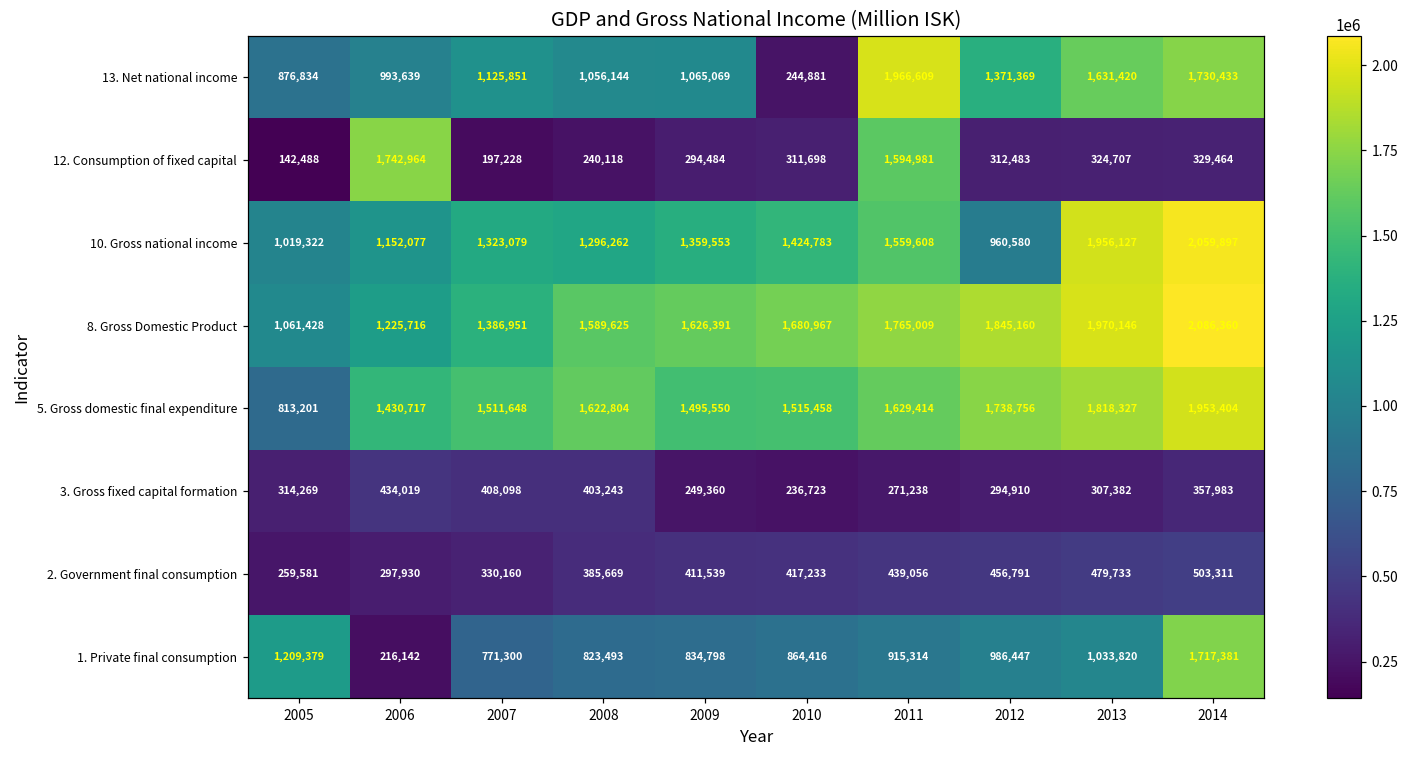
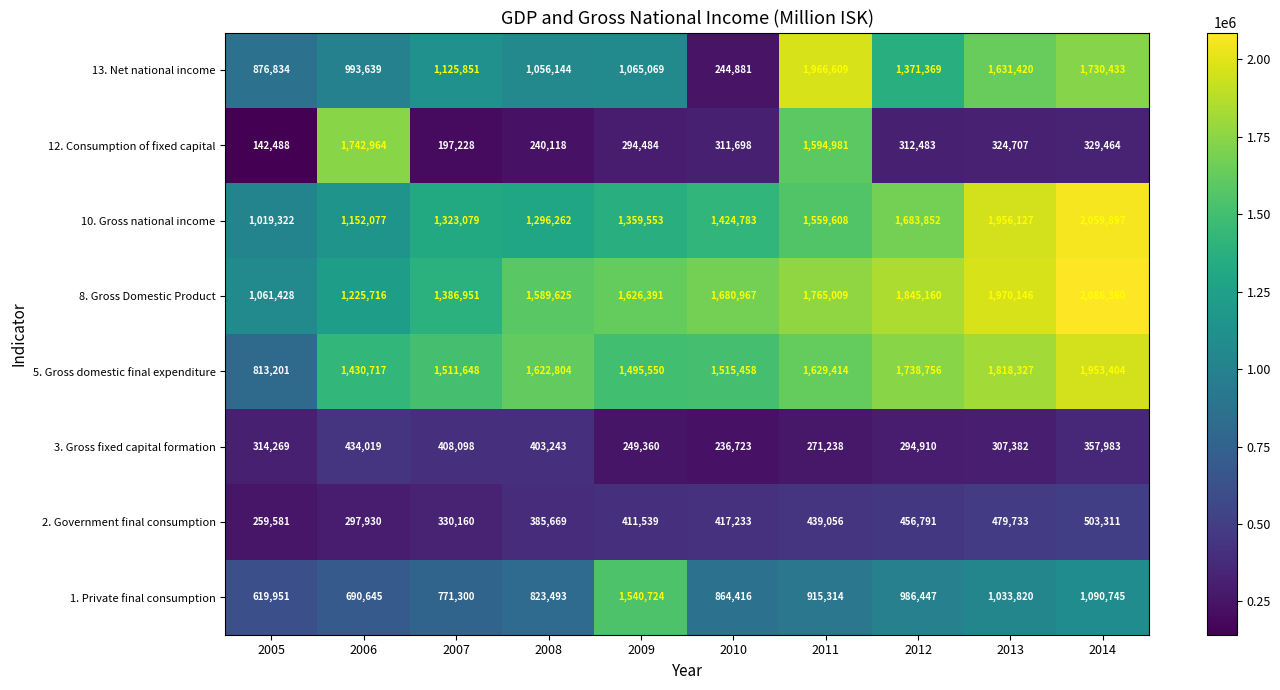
  {
    "13. Net national income": {
      "2005": "876,834",
      "2006": "993,639",
      "2007": "1,125,851",
      "2008": "1,056,144",
      "2009": "1,065,069",
      "2010": "244,881",
      "2012": "1,371,369",
      "2013": "1,631,420",
      "2014": "1,730,433"
    },
    "12. Consumption of fixed capital": {
      "2005": "142,488",
      "2006": "1,742,964",
      "2007": "197,228",
      "2008": "240,118",
      "2009": "294,484",
      "2010": "311,698",
      "2011": "1,594,981",
      "2012": "312,483",
      "2013": "324,707",
      "2014": "329,464"
    },
    "10. Gross national income": {
      "2005": "1,019,322",
      "2006": "1,152,077",
      "2007": "1,323,079",
      "2008": "1,296,262",
      "2009": "1,359,553",
      "2010": "1,424,783",
      "2011": "1,559,608",
-     "2012": "960,580"
+     "2012": "1,683,852"
    },
    "8. Gross Domestic Product": {
      "2005": "1,061,428",
      "2006": "1,225,716",
      "2007": "1,386,951",
      "2008": "1,589,625",
      "2009": "1,626,391",
      "2010": "1,680,967",
      "2011": "1,765,009",
      "2012": "1,845,160"
    },
    "5. Gross domestic final expenditure": {
      "2005": "813,201",
      "2006": "1,430,717",
      "2007": "1,511,648",
      "2008": "1,622,804",
      "2009": "1,495,550",
      "2010": "1,515,458",
      "2011": "1,629,414",
      "2012": "1,738,756",
      "2013": "1,818,327"
    },
    "3. Gross fixed capital formation": {
      "2005": "314,269",
      "2006": "434,019",
      "2007": "408,098",
      "2008": "403,243",
      "2009": "249,360",
      "2010": "236,723",
      "2011": "271,238",
      "2012": "294,910",
      "2013": "307,382",
      "2014": "357,983"
    },
    "2. Government final consumption": {
      "2005": "259,581",
      "2006": "297,930",
      "2007": "330,160",
      "2008": "385,669",
      "2009": "411,539",
      "2010": "417,233",
      "2011": "439,056",
      "2012": "456,791",
      "2013": "479,733",
      "2014": "503,311"
    },
    "1. Private final consumption": {
-     "2005": "1,209,379",
-     "2006": "216,142",
+     "2005": "619,951",
+     "2006": "690,645",
      "2007": "771,300",
      "2008": "823,493",
-     "2009": "834,798",
+     "2009": "1,540,724",
      "2010": "864,416",
      "2011": "915,314",
      "2012": "986,447",
      "2013": "1,033,820",
-     "2014": "1,717,381"
+     "2014": "1,090,745"
    }
  }
